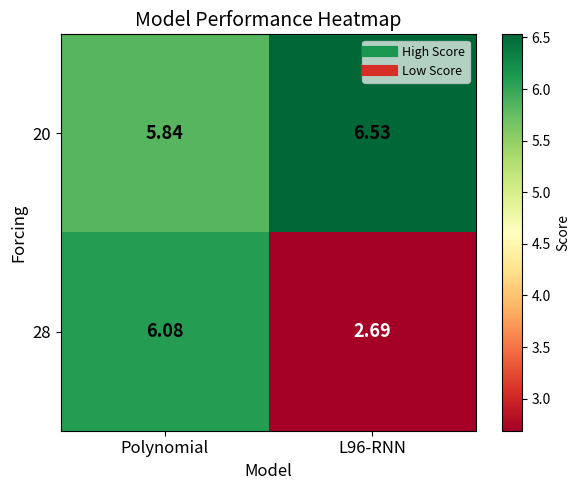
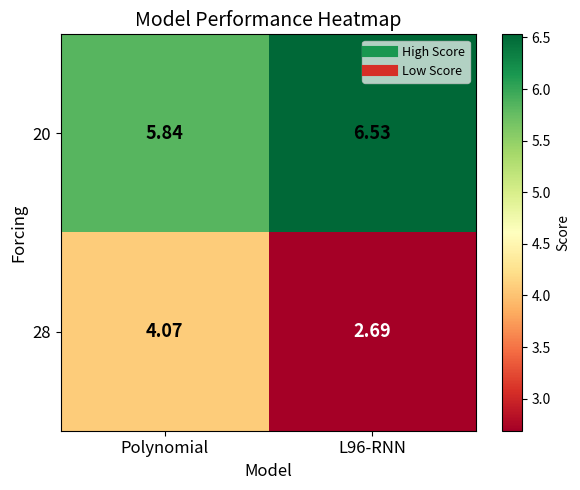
  {
    "20": {
      "Polynomial": 5.84,
      "L96-RNN": 6.53
    },
    "28": {
-     "Polynomial": 6.08,
+     "Polynomial": 4.07,
      "L96-RNN": 2.69
    }
  }
